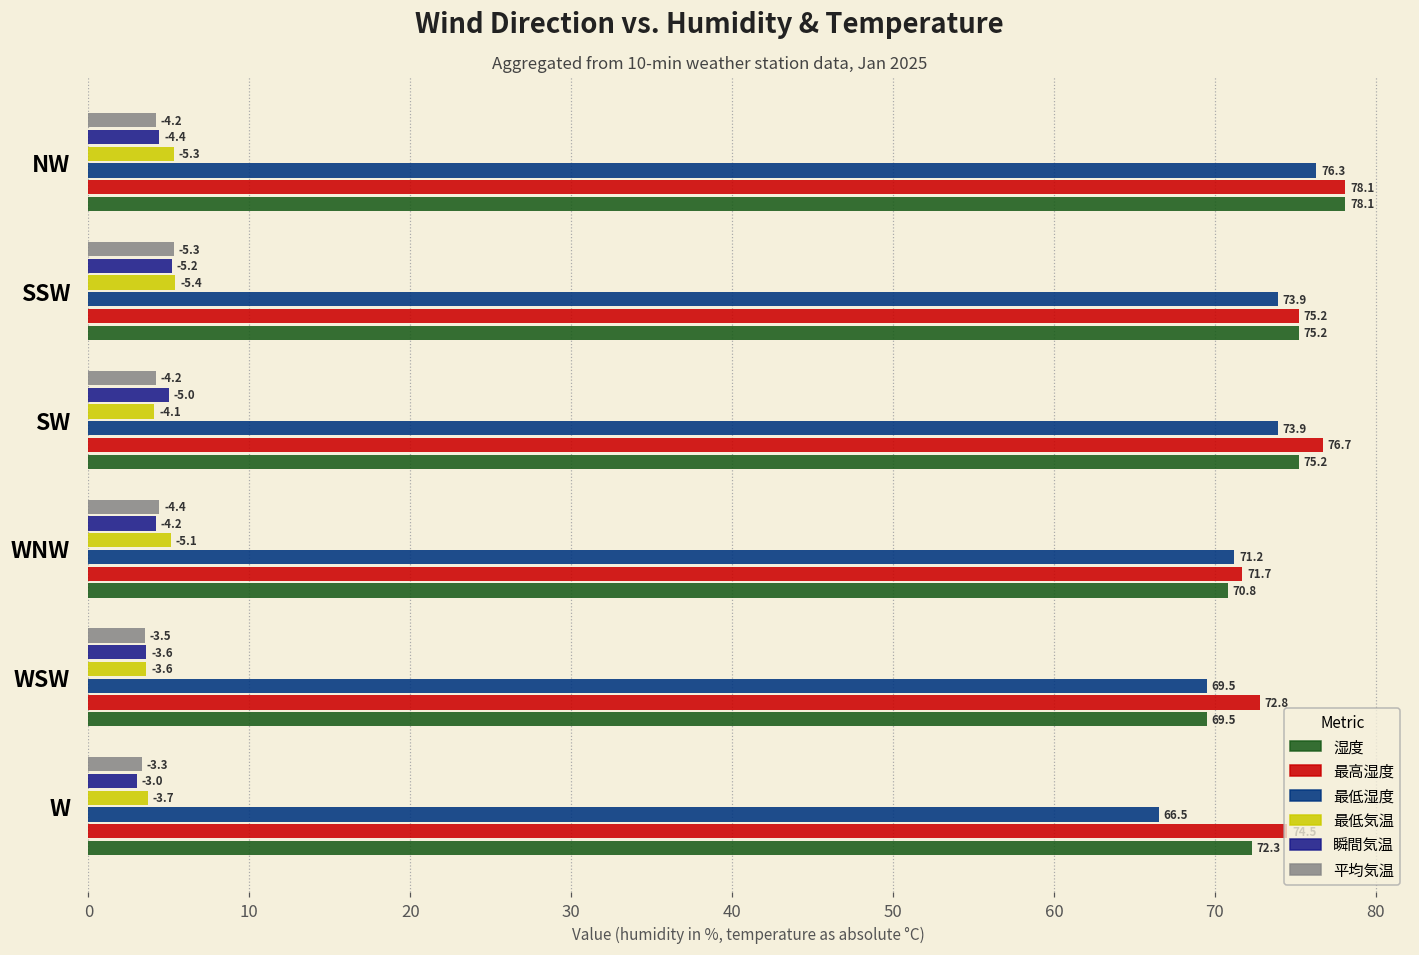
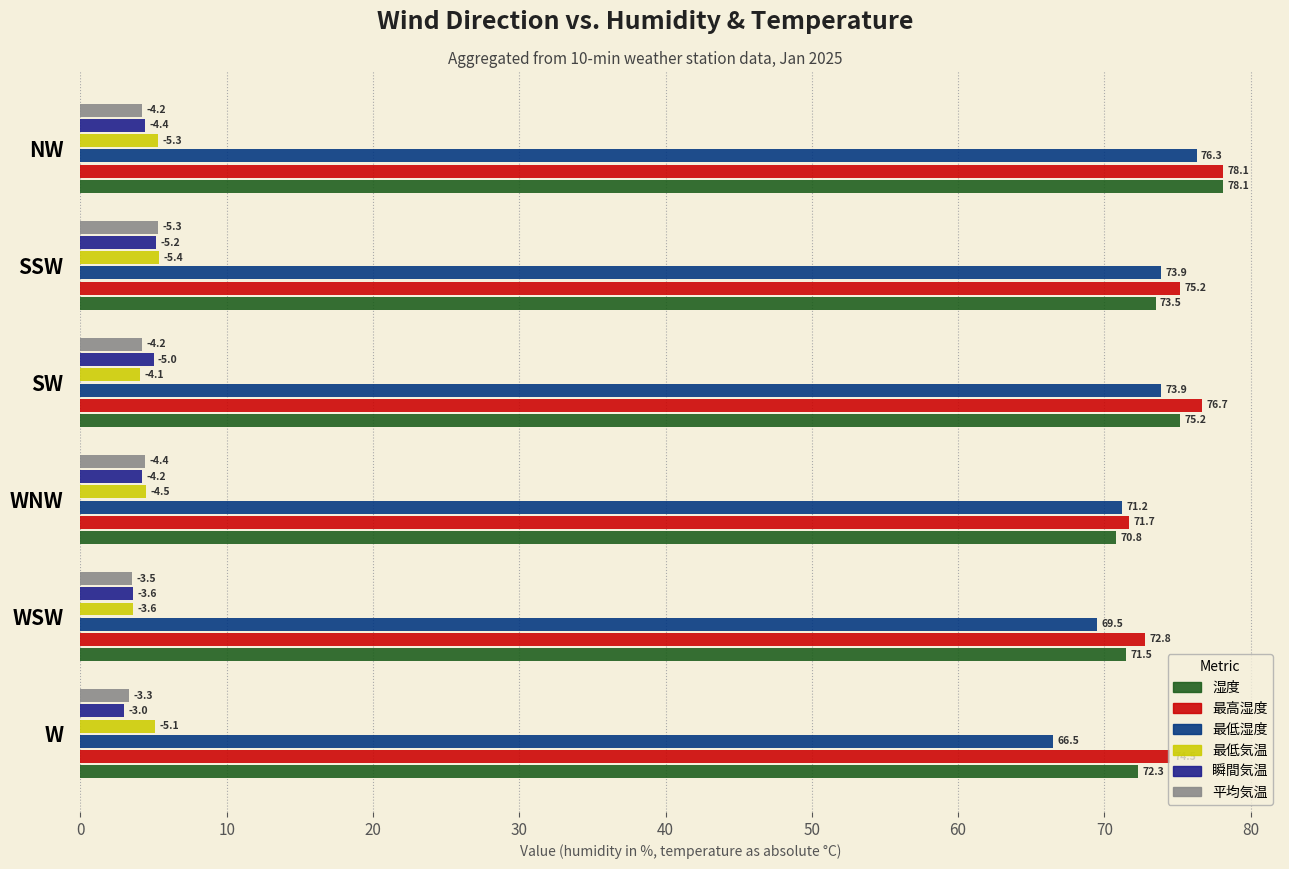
  {
    "湿度": {
      "NW": 78.1,
-     "SSW": 75.2,
+     "SSW": 73.5,
      "SW": 75.2,
      "WNW": 70.8,
-     "WSW": 69.5,
+     "WSW": 71.5,
      "W": 72.3
    },
    "最高湿度": {
      "NW": 78.1,
      "SSW": 75.2,
      "SW": 76.7,
      "WNW": 71.7,
      "WSW": 72.8
    },
    "最低気温": {
-     "WNW": -5.1,
-     "W": -3.7
+     "WNW": -4.5,
+     "W": -5.1
    }
  }
